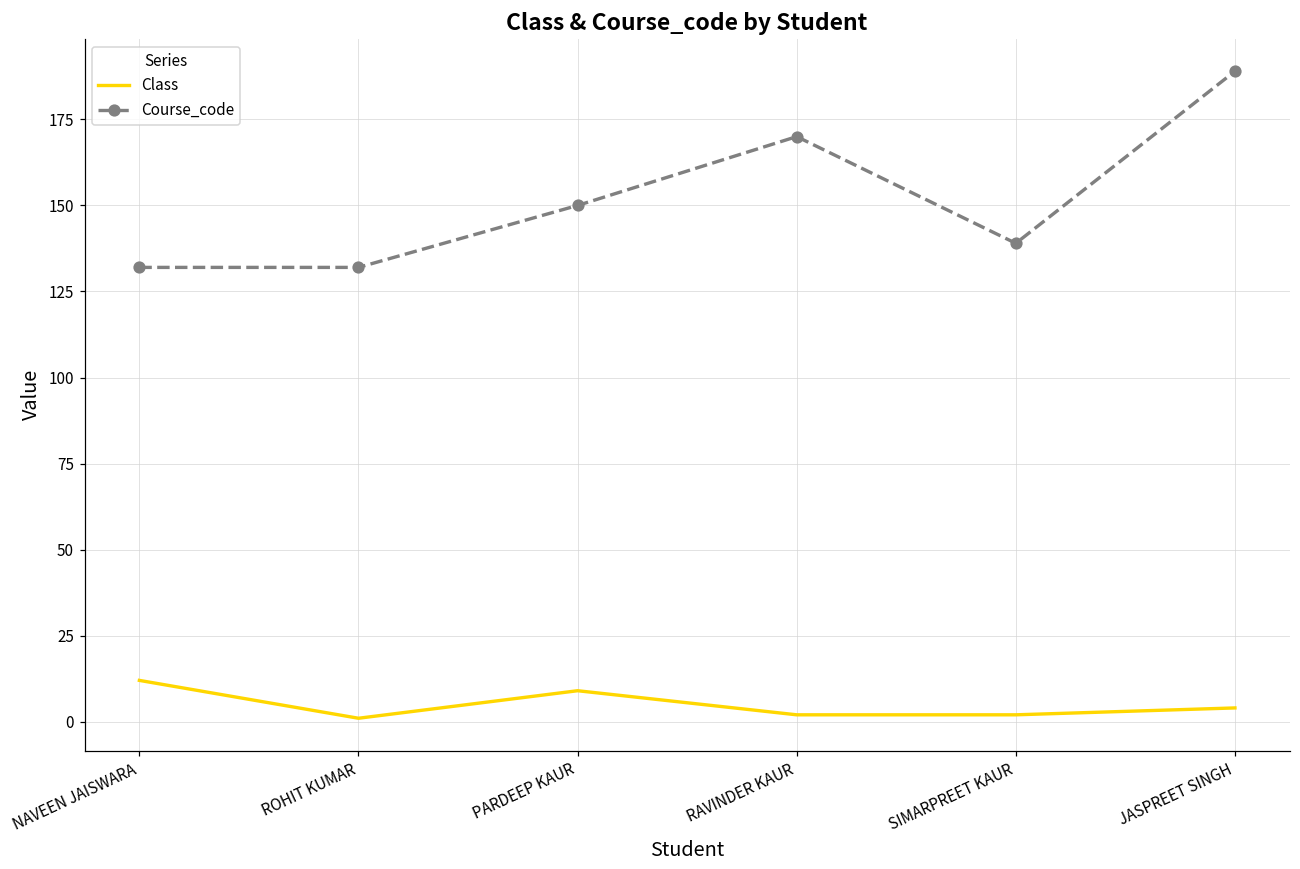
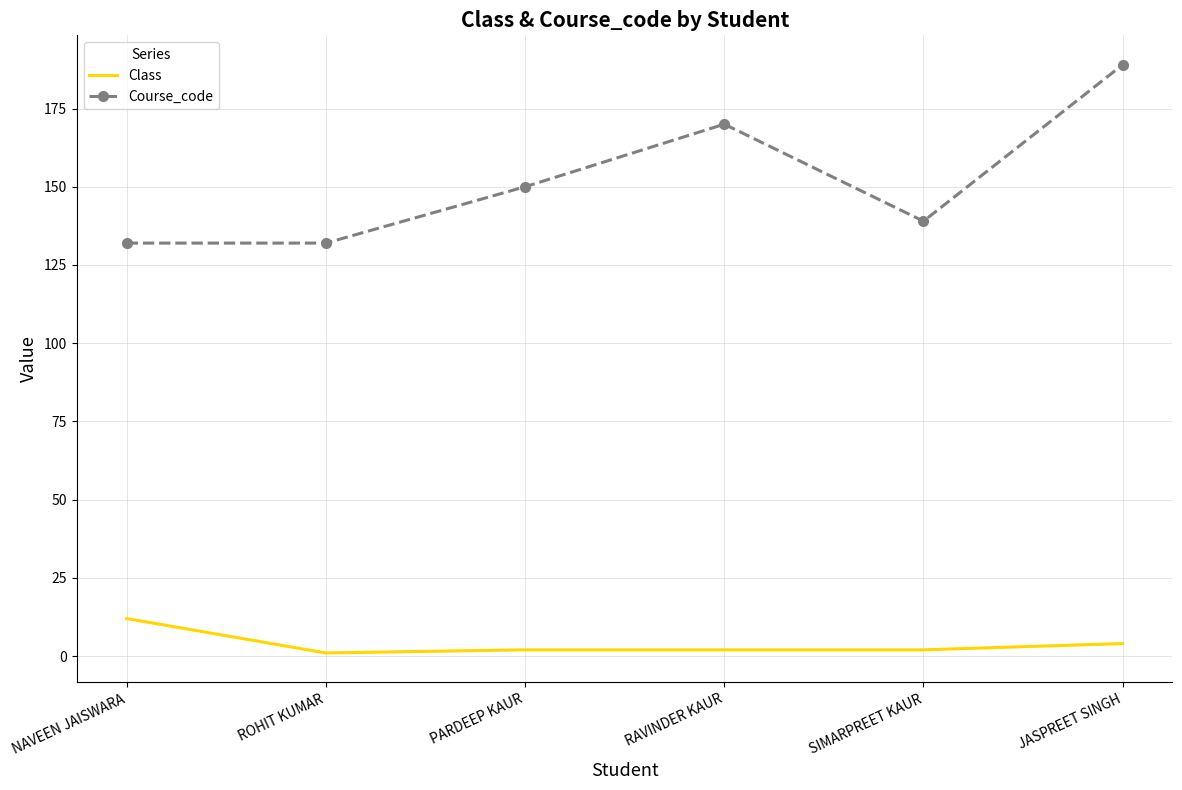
  {
    "Class": {
      "NAVEEN JAISWARA": 12,
      "ROHIT KUMAR": 1,
-     "PARDEEP KAUR": 9,
+     "PARDEEP KAUR": 2,
      "RAVINDER KAUR": 2,
      "SIMARPREET KAUR": 2,
      "JASPREET SINGH": 4
    },
    "Course_code": {
      "NAVEEN JAISWARA": 132,
      "ROHIT KUMAR": 132,
      "PARDEEP KAUR": 150,
      "RAVINDER KAUR": 170,
      "SIMARPREET KAUR": 139,
      "JASPREET SINGH": 189
    }
  }
